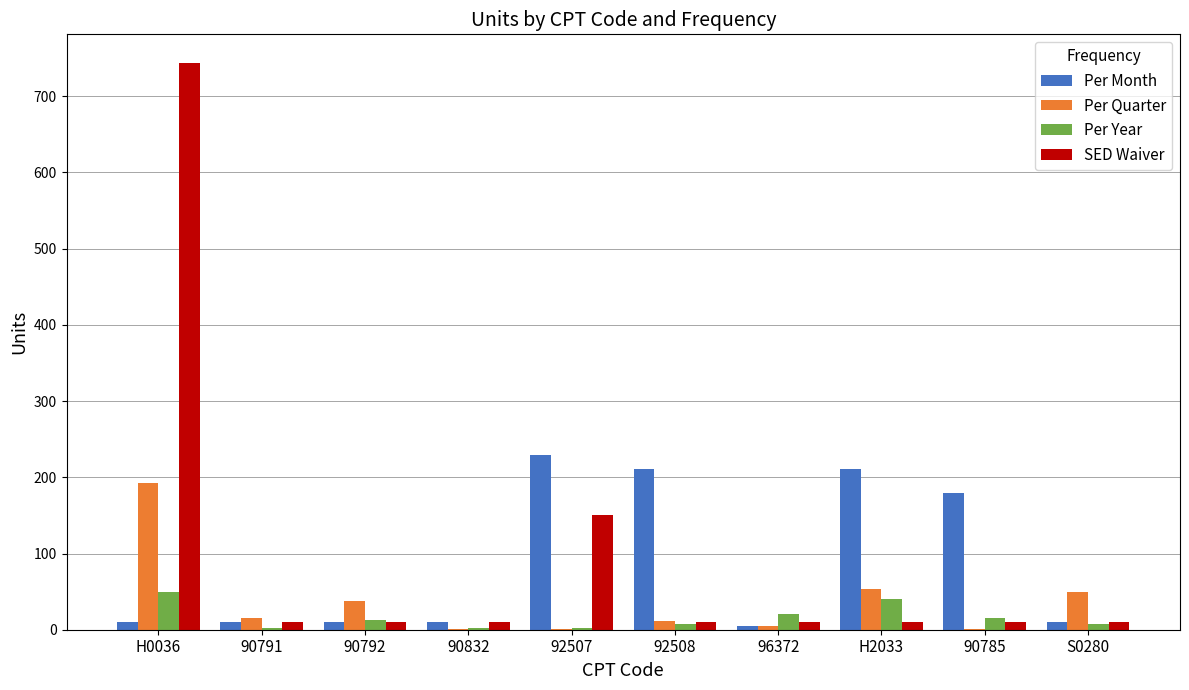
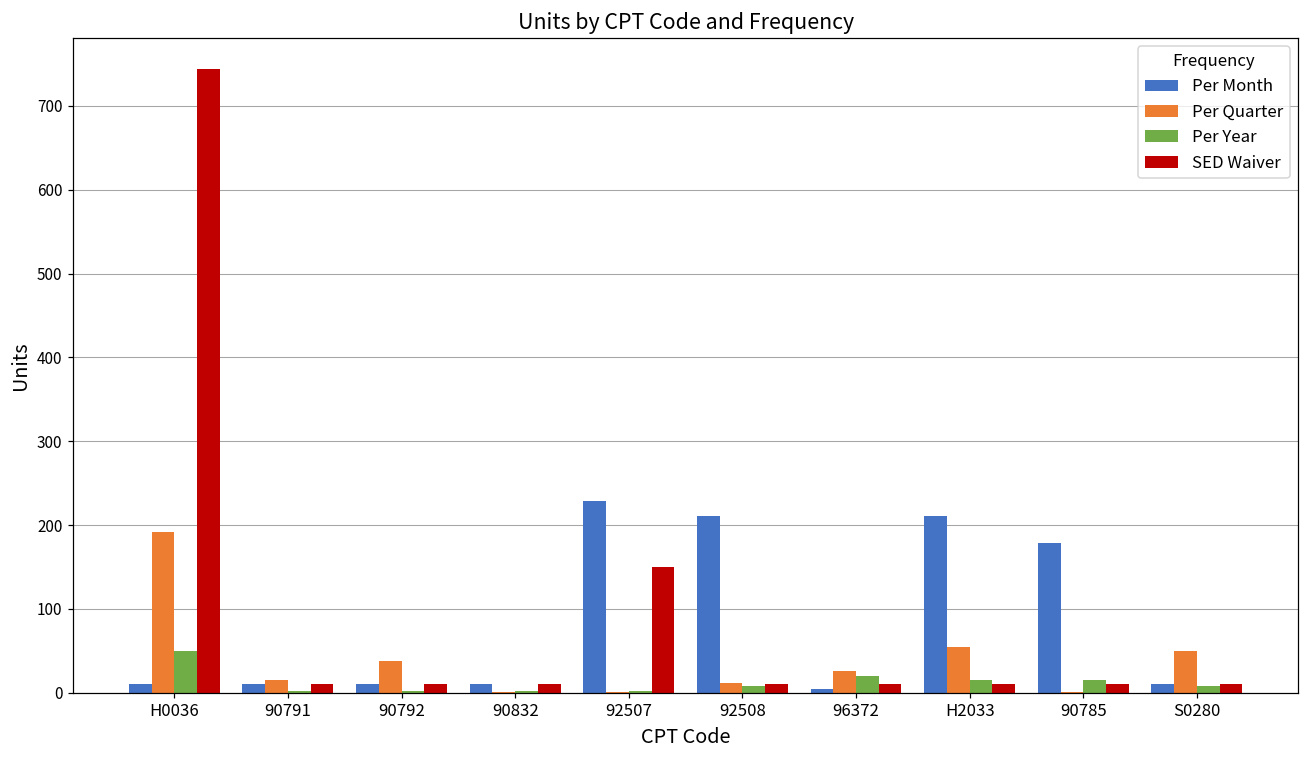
  {
    "Per Month": {
      "H0036": 10,
      "90791": 10,
      "90792": 10,
      "90832": 10,
      "92507": 230,
      "92508": 210,
      "96372": 10,
      "H2033": 210,
      "90785": 180,
      "S0280": 10
    },
    "Per Quarter": {
      "H0036": 190,
      "90791": 20,
      "90792": 40,
      "92508": 10,
-     "96372": 10,
+     "96372": 30,
      "H2033": 50,
      "S0280": 50
    },
    "Per Year": {
      "H0036": 50,
-     "90792": 10,
+     "90792": 0,
      "92508": 10,
      "96372": 20,
-     "H2033": 40,
+     "H2033": 20,
      "90785": 20,
      "S0280": 10
    },
    "SED Waiver": {
      "H0036": 740,
      "90791": 10,
      "90792": 10,
      "90832": 10,
      "92507": 150,
      "92508": 10,
      "96372": 10,
      "H2033": 10,
      "90785": 10,
      "S0280": 10
    }
  }
